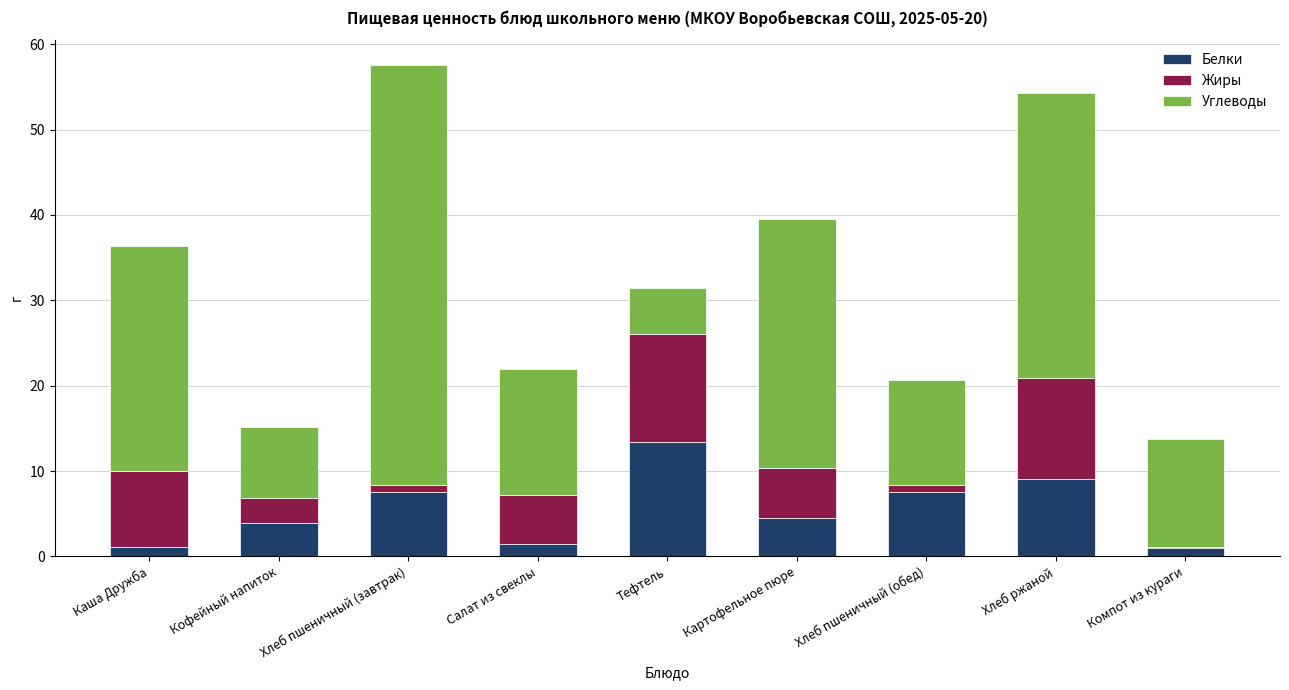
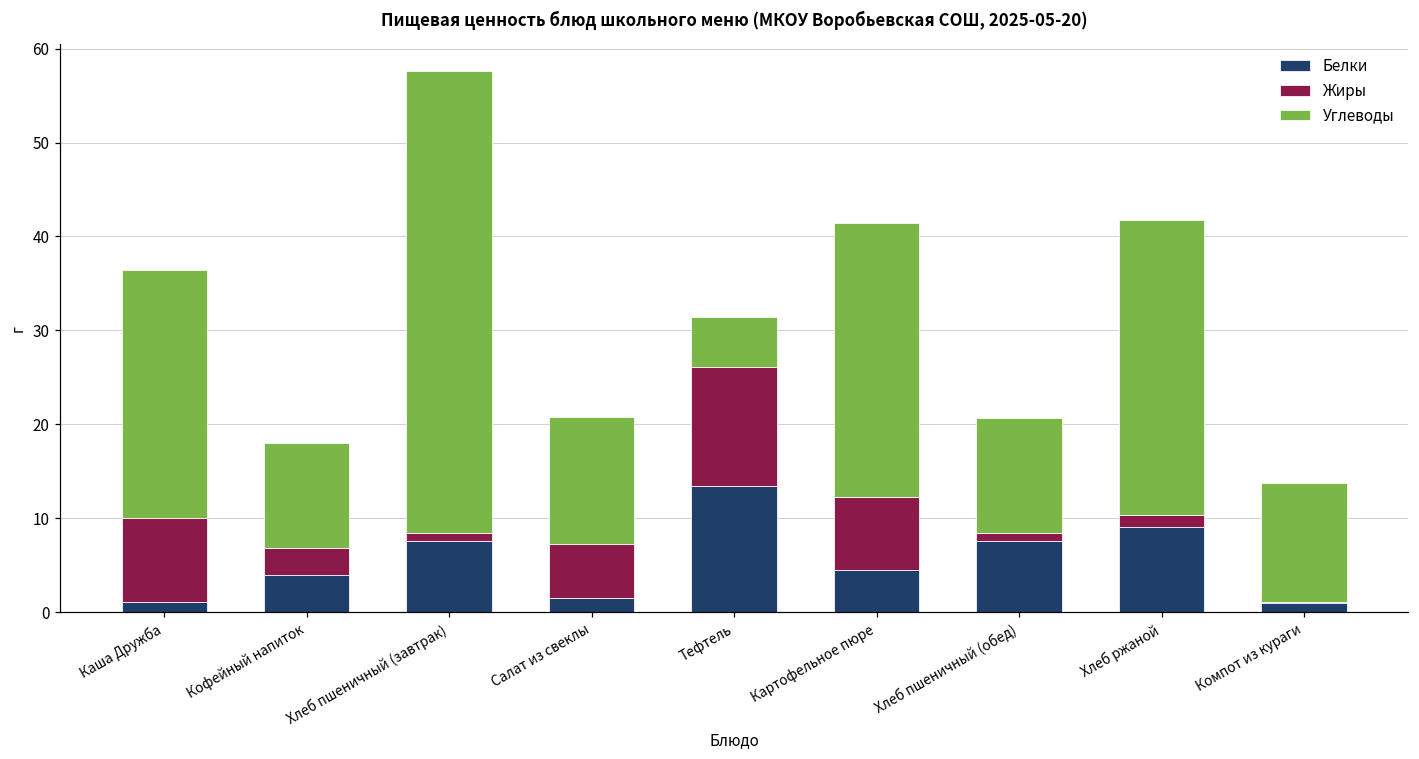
  {
    "Белки": {
      "Каша Дружба": 1,
      "Кофейный напиток": 4,
      "Хлеб пшеничный (завтрак)": 8,
      "Салат из свеклы": 2,
      "Тефтель": 13,
      "Картофельное пюре": 5,
      "Хлеб пшеничный (обед)": 8,
      "Хлеб ржаной": 9,
      "Компот из кураги": 1
    },
    "Жиры": {
      "Каша Дружба": 9,
      "Кофейный напиток": 3,
      "Хлеб пшеничный (завтрак)": 1,
      "Салат из свеклы": 6,
      "Тефтель": 13,
-     "Картофельное пюре": 6,
+     "Картофельное пюре": 8,
      "Хлеб пшеничный (обед)": 1,
-     "Хлеб ржаной": 12
+     "Хлеб ржаной": 1
    },
    "Углеводы": {
      "Каша Дружба": 26,
-     "Кофейный напиток": 8,
+     "Кофейный напиток": 11,
      "Хлеб пшеничный (завтрак)": 49,
-     "Салат из свеклы": 15,
+     "Салат из свеклы": 14,
      "Тефтель": 5,
      "Картофельное пюре": 29,
      "Хлеб пшеничный (обед)": 12,
-     "Хлеб ржаной": 33,
+     "Хлеб ржаной": 32,
      "Компот из кураги": 13
    }
  }
